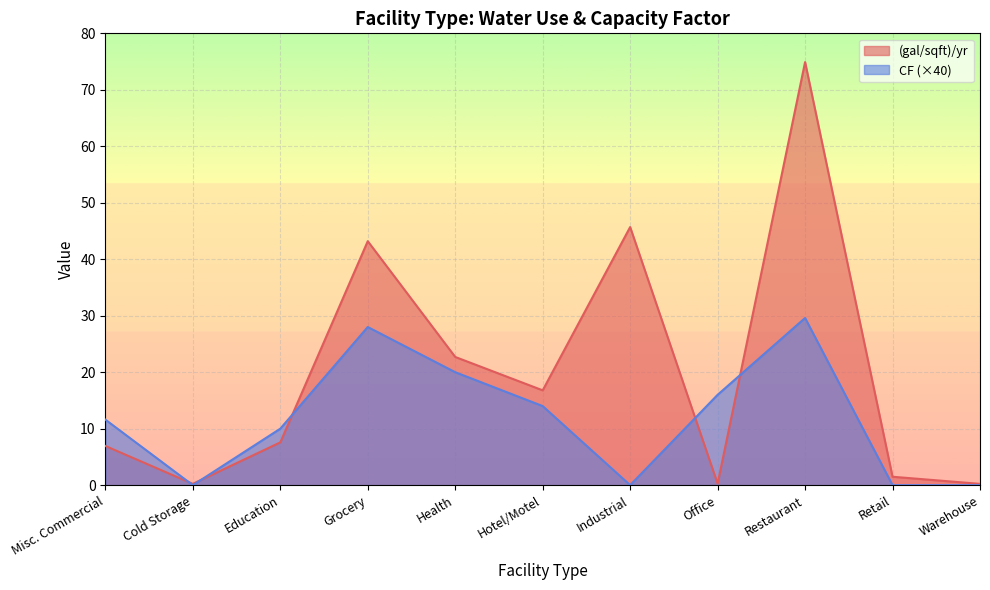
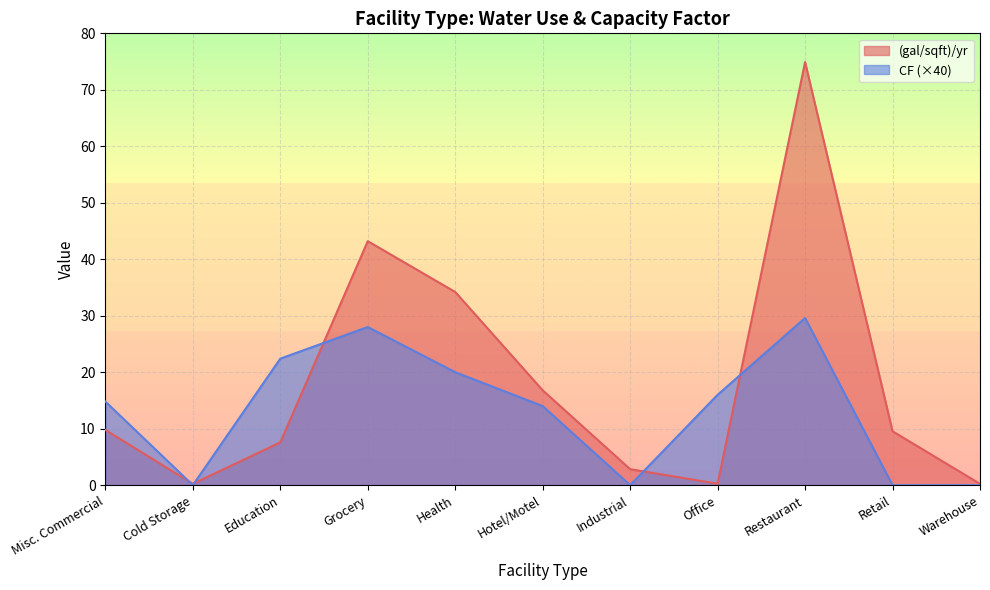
  {
    "(gal/sqft)/yr": {
-     "Misc. Commercial": 7,
+     "Misc. Commercial": 10,
      "Education": 8,
      "Grocery": 43,
-     "Health": 23,
+     "Health": 34,
      "Hotel/Motel": 17,
-     "Industrial": 46,
+     "Industrial": 3,
      "Office": 0,
      "Restaurant": 75,
-     "Retail": 1
+     "Retail": 10
    },
    "CF (×40)": {
-     "Misc. Commercial": 12,
-     "Education": 10,
+     "Misc. Commercial": 15,
+     "Education": 22,
      "Grocery": 28,
      "Health": 20,
      "Hotel/Motel": 14,
      "Industrial": 0,
      "Office": 16,
      "Restaurant": 30,
      "Retail": 0
    }
  }
